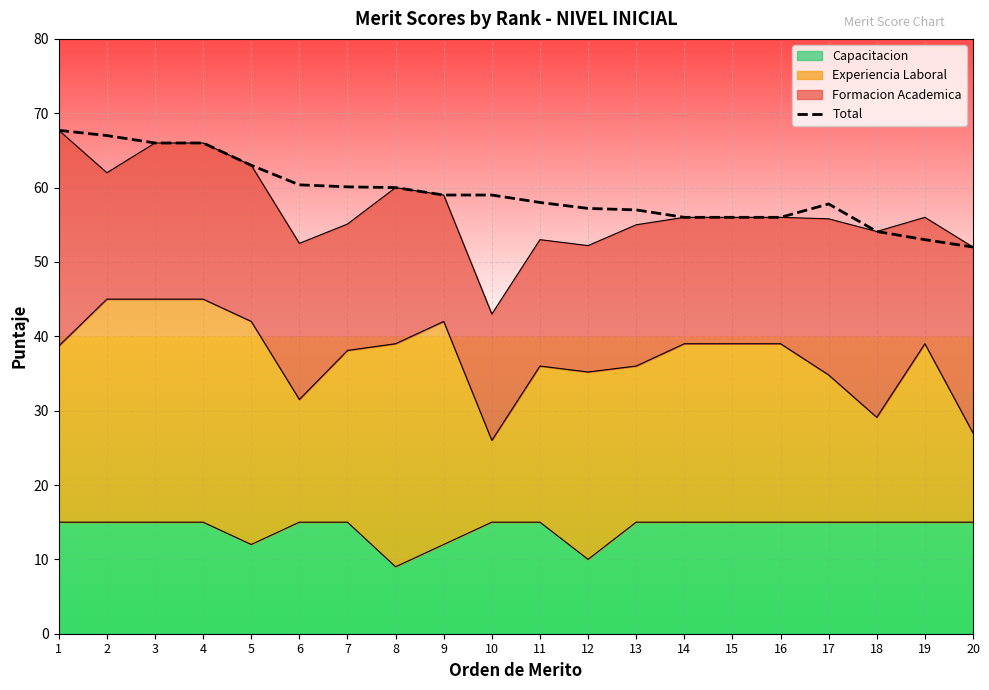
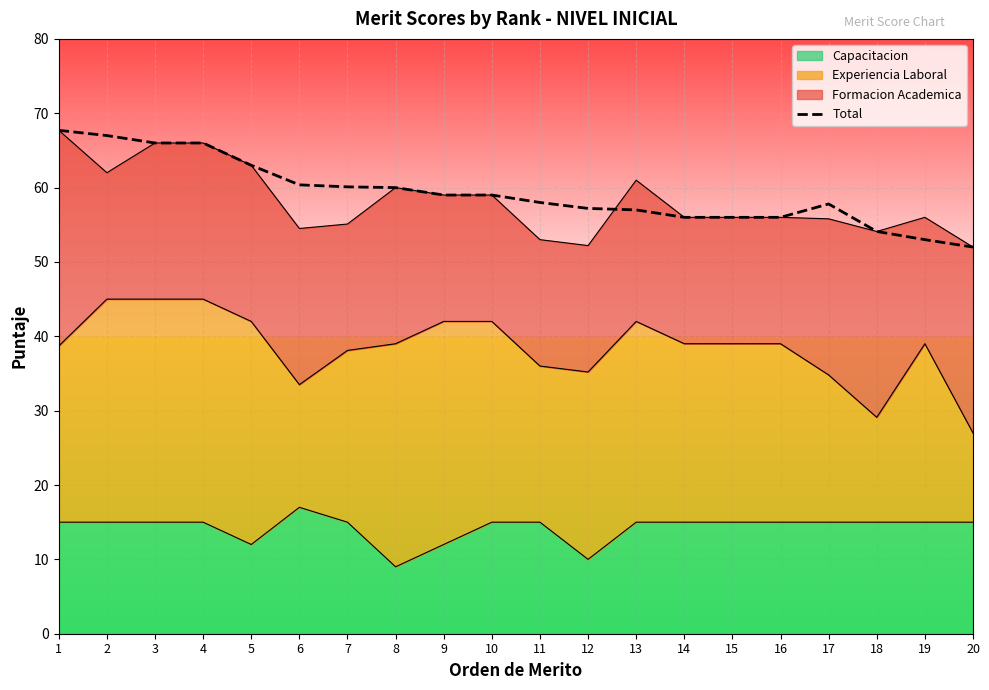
  {
    "Capacitacion": {
      "1": 15,
      "2": 15,
      "3": 15,
      "4": 15,
      "5": 12,
-     "6": 15,
+     "6": 17,
      "7": 15,
      "8": 9,
      "9": 12,
      "10": 15,
      "11": 15,
      "12": 10,
      "13": 15,
      "14": 15,
      "15": 15,
      "16": 15,
      "17": 15,
      "18": 15,
      "19": 15,
      "20": 15
    },
    "Experiencia Laboral": {
      "1": 24,
      "2": 30,
      "3": 30,
      "4": 30,
      "5": 30,
      "6": 17,
      "7": 23,
      "8": 30,
      "9": 30,
-     "10": 11,
+     "10": 27,
      "11": 21,
      "12": 25,
-     "13": 21,
+     "13": 27,
      "14": 24,
      "15": 24,
      "16": 24,
      "17": 20,
      "18": 14,
      "19": 24,
      "20": 12
    },
    "Formacion Academica": {
      "2": 17,
      "6": 21,
      "7": 17,
      "11": 17,
      "12": 17,
      "13": 19,
      "17": 21,
      "19": 17
    },
    "Total": {
      "2": 67,
      "6": 60,
      "7": 60,
      "11": 58,
      "12": 57,
      "13": 57,
      "17": 58,
      "19": 53
    }
  }
